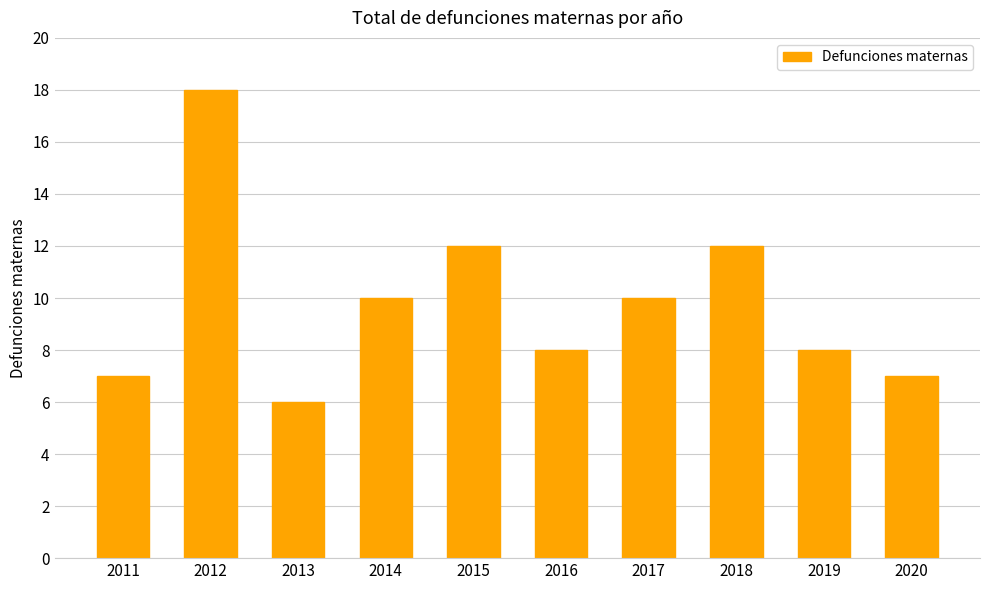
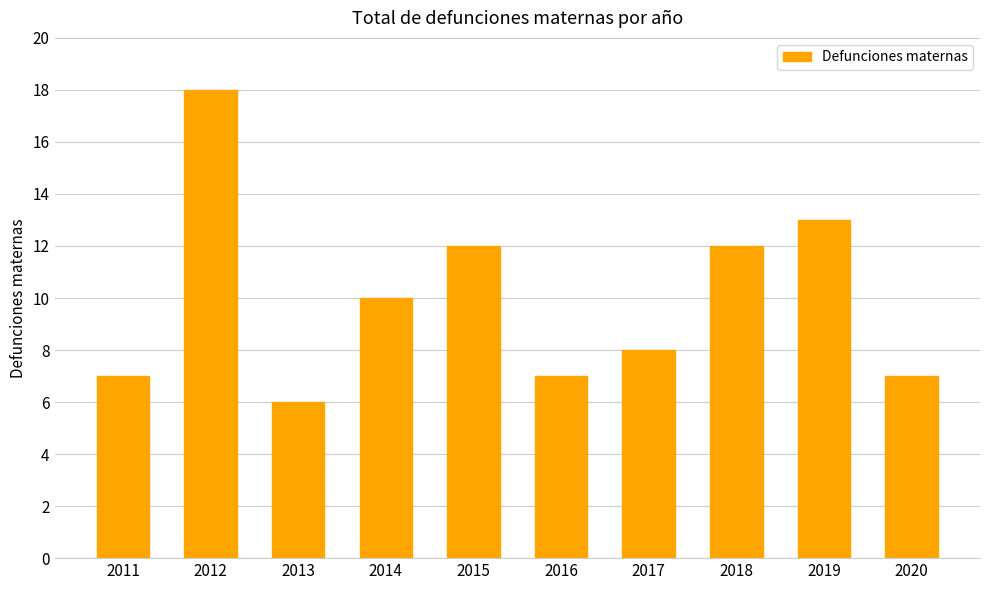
  {
    "2011": 7,
    "2012": 18,
    "2013": 6,
    "2014": 10,
    "2015": 12,
-   "2016": 8,
-   "2017": 10,
+   "2016": 7,
+   "2017": 8,
    "2018": 12,
-   "2019": 8,
+   "2019": 13,
    "2020": 7
  }
